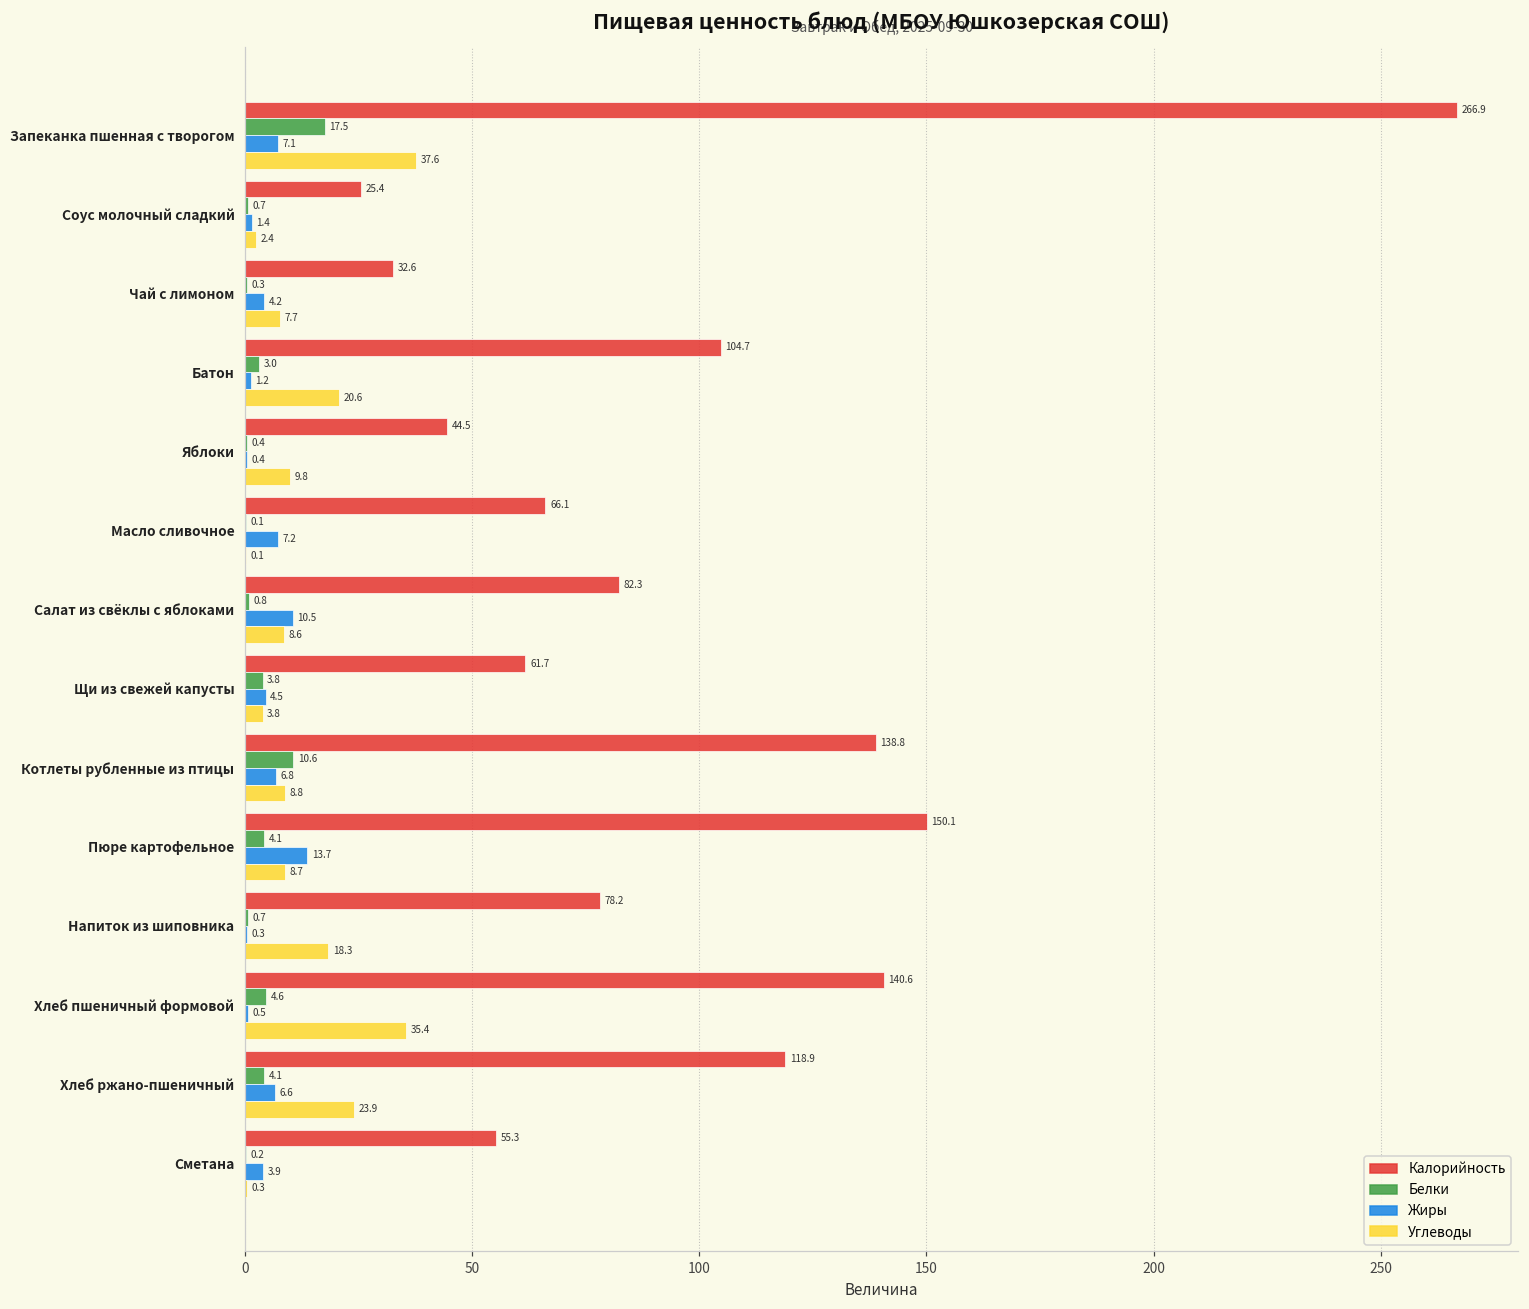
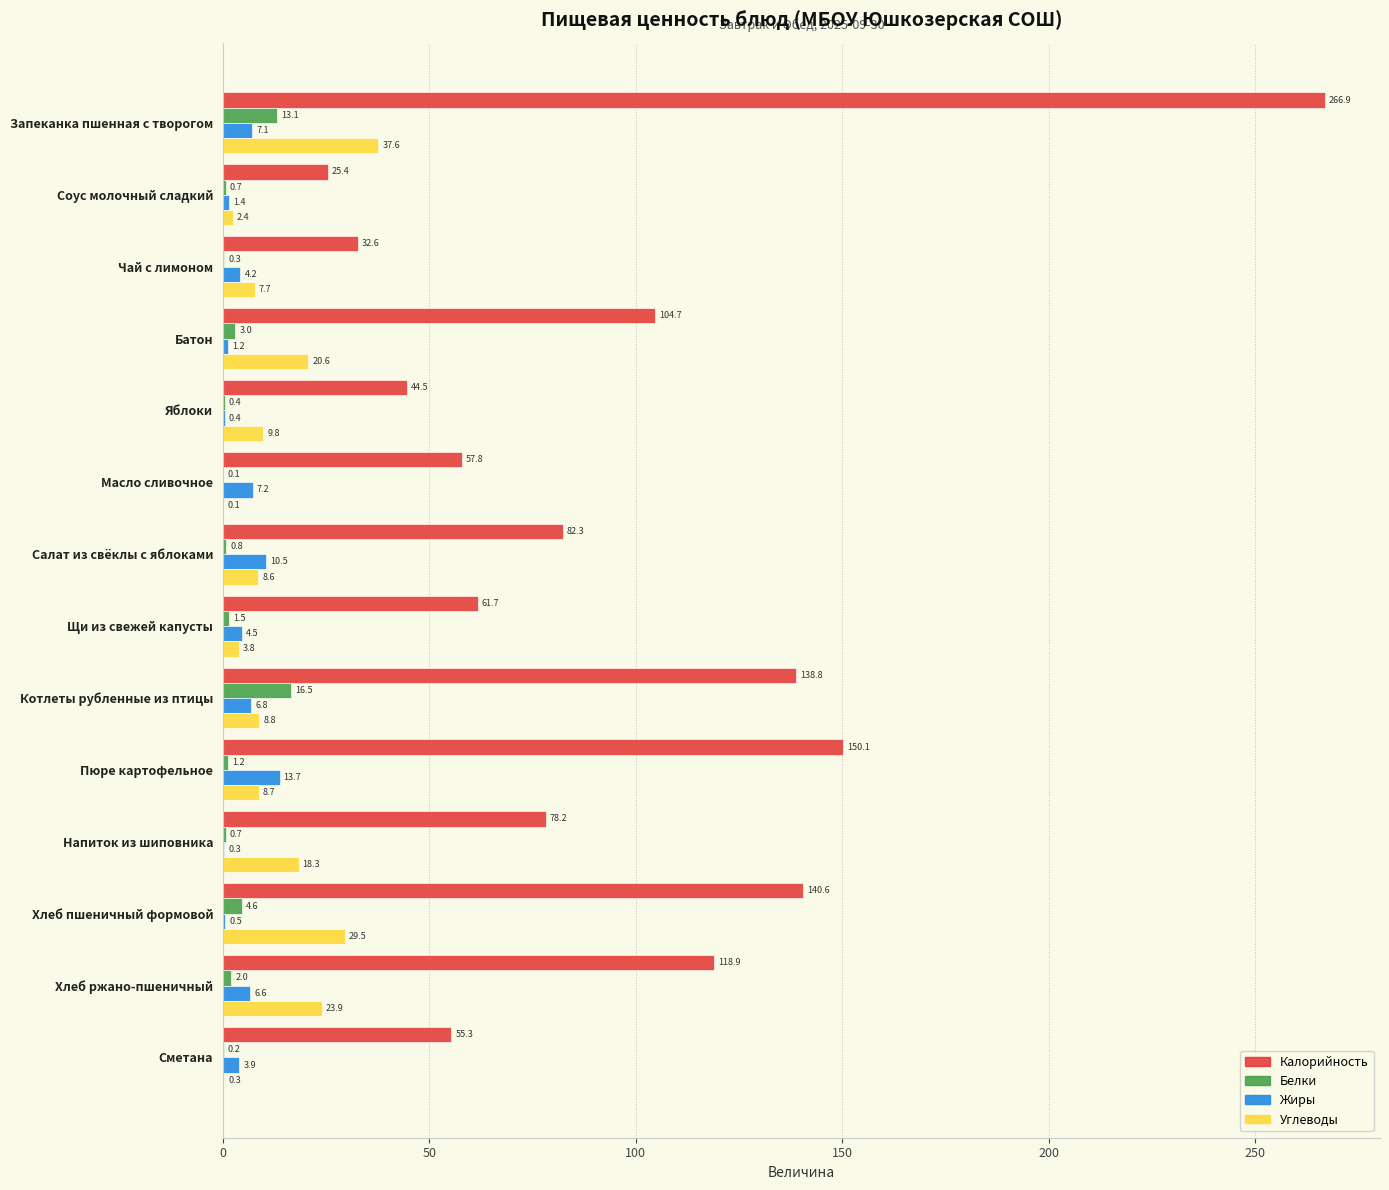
  {
    "Калорийность": {
      "Запеканка пшенная с творогом": 266.9,
      "Соус молочный сладкий": 25.4,
      "Чай с лимоном": 32.6,
      "Батон": 104.7,
      "Яблоки": 44.5,
-     "Масло сливочное": 66.1,
+     "Масло сливочное": 57.8,
      "Салат из свёклы с яблоками": 82.3,
      "Щи из свежей капусты": 61.7,
      "Котлеты рубленные из птицы": 138.8,
      "Пюре картофельное": 150.1,
      "Напиток из шиповника": 78.2,
      "Хлеб пшеничный формовой": 140.6,
      "Хлеб ржано-пшеничный": 118.9,
      "Сметана": 55.3
    },
    "Белки": {
-     "Запеканка пшенная с творогом": 17.5,
+     "Запеканка пшенная с творогом": 13.1,
      "Соус молочный сладкий": 0.7,
      "Чай с лимоном": 0.3,
      "Батон": 3.0,
      "Яблоки": 0.4,
      "Масло сливочное": 0.1,
      "Салат из свёклы с яблоками": 0.8,
-     "Щи из свежей капусты": 3.8,
-     "Котлеты рубленные из птицы": 10.6,
-     "Пюре картофельное": 4.1,
+     "Щи из свежей капусты": 1.5,
+     "Котлеты рубленные из птицы": 16.5,
+     "Пюре картофельное": 1.2,
      "Напиток из шиповника": 0.7,
      "Хлеб пшеничный формовой": 4.6,
-     "Хлеб ржано-пшеничный": 4.1,
+     "Хлеб ржано-пшеничный": 2.0,
      "Сметана": 0.2
    },
    "Жиры": {
      "Запеканка пшенная с творогом": 7.1,
      "Соус молочный сладкий": 1.4,
      "Чай с лимоном": 4.2,
      "Батон": 1.2,
      "Яблоки": 0.4,
      "Масло сливочное": 7.2,
      "Салат из свёклы с яблоками": 10.5,
      "Щи из свежей капусты": 4.5,
      "Котлеты рубленные из птицы": 6.8,
      "Пюре картофельное": 13.7,
      "Напиток из шиповника": 0.3,
      "Хлеб пшеничный формовой": 0.5,
      "Хлеб ржано-пшеничный": 6.6,
      "Сметана": 3.9
    },
    "Углеводы": {
      "Запеканка пшенная с творогом": 37.6,
      "Соус молочный сладкий": 2.4,
      "Чай с лимоном": 7.7,
      "Батон": 20.6,
      "Яблоки": 9.8,
      "Масло сливочное": 0.1,
      "Салат из свёклы с яблоками": 8.6,
      "Щи из свежей капусты": 3.8,
      "Котлеты рубленные из птицы": 8.8,
      "Пюре картофельное": 8.7,
      "Напиток из шиповника": 18.3,
-     "Хлеб пшеничный формовой": 35.4,
+     "Хлеб пшеничный формовой": 29.5,
      "Хлеб ржано-пшеничный": 23.9,
      "Сметана": 0.3
    }
  }
